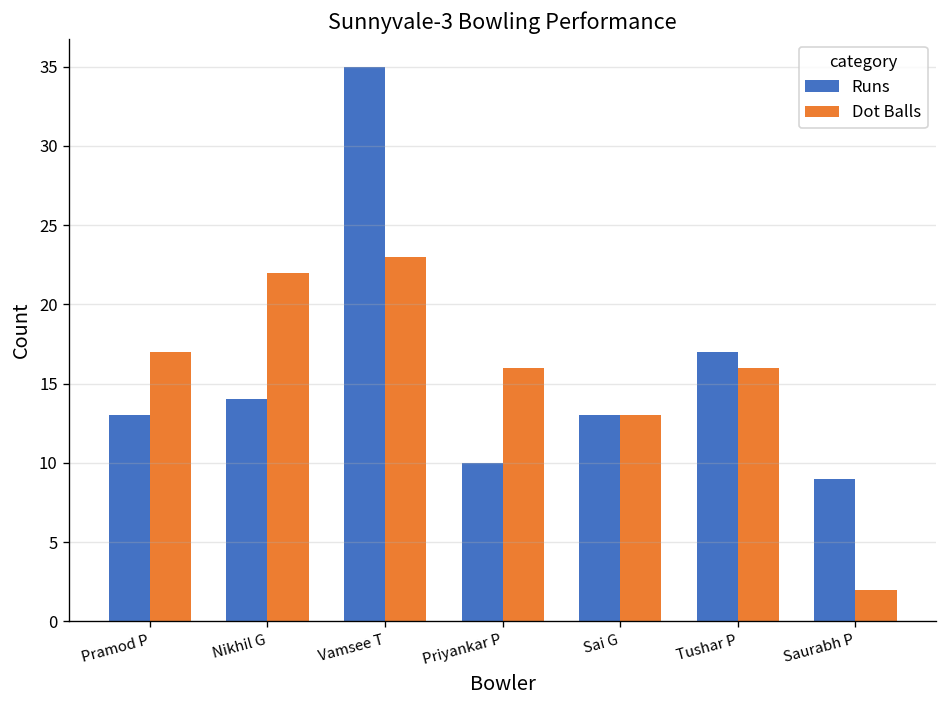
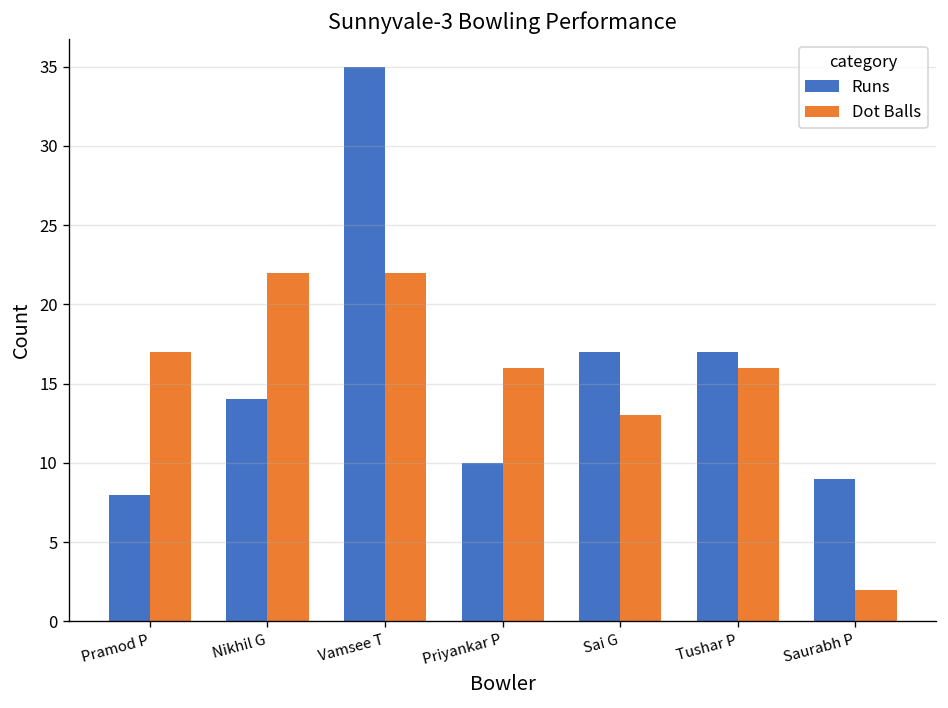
  {
    "Runs": {
-     "Pramod P": 13,
+     "Pramod P": 8,
      "Nikhil G": 14,
      "Vamsee T": 35,
      "Priyankar P": 10,
-     "Sai G": 13,
+     "Sai G": 17,
      "Tushar P": 17,
      "Saurabh P": 9
    },
    "Dot Balls": {
      "Pramod P": 17,
      "Nikhil G": 22,
-     "Vamsee T": 23,
+     "Vamsee T": 22,
      "Priyankar P": 16,
      "Sai G": 13,
      "Tushar P": 16,
      "Saurabh P": 2
    }
  }
